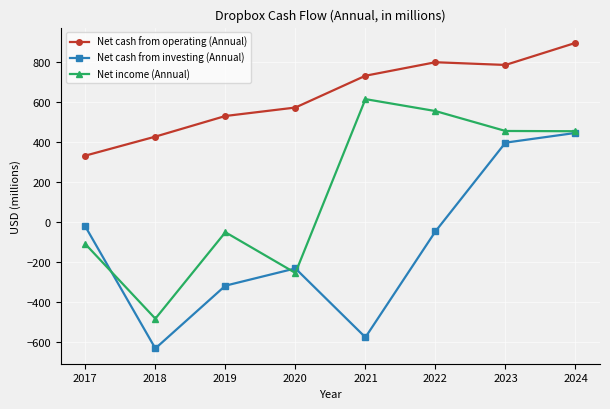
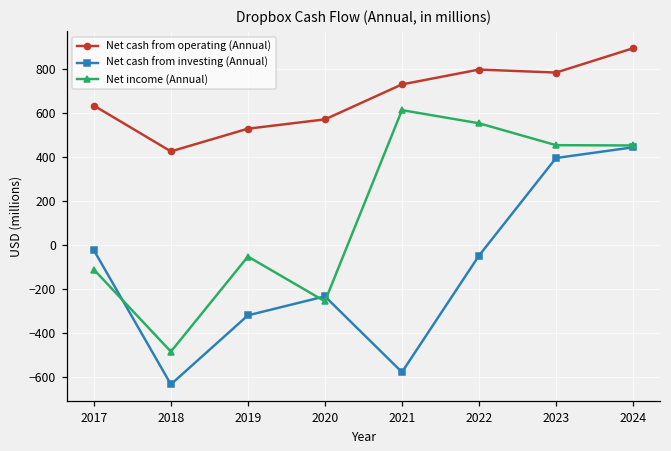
  {
    "Net cash from operating (Annual)": {
-     "2017": 330,
+     "2017": 630,
      "2018": 430,
      "2019": 530,
      "2020": 570,
      "2021": 730,
      "2022": 800,
      "2023": 780,
      "2024": 890
    },
    "Net cash from investing (Annual)": {
      "2017": -20,
      "2018": -630,
      "2019": -320,
      "2020": -230,
      "2021": -580,
      "2022": -50,
      "2023": 400
    },
    "Net income (Annual)": {
      "2017": -110,
      "2018": -480,
      "2019": -50,
      "2020": -260,
      "2021": 610,
      "2022": 550,
      "2023": 450
    }
  }
